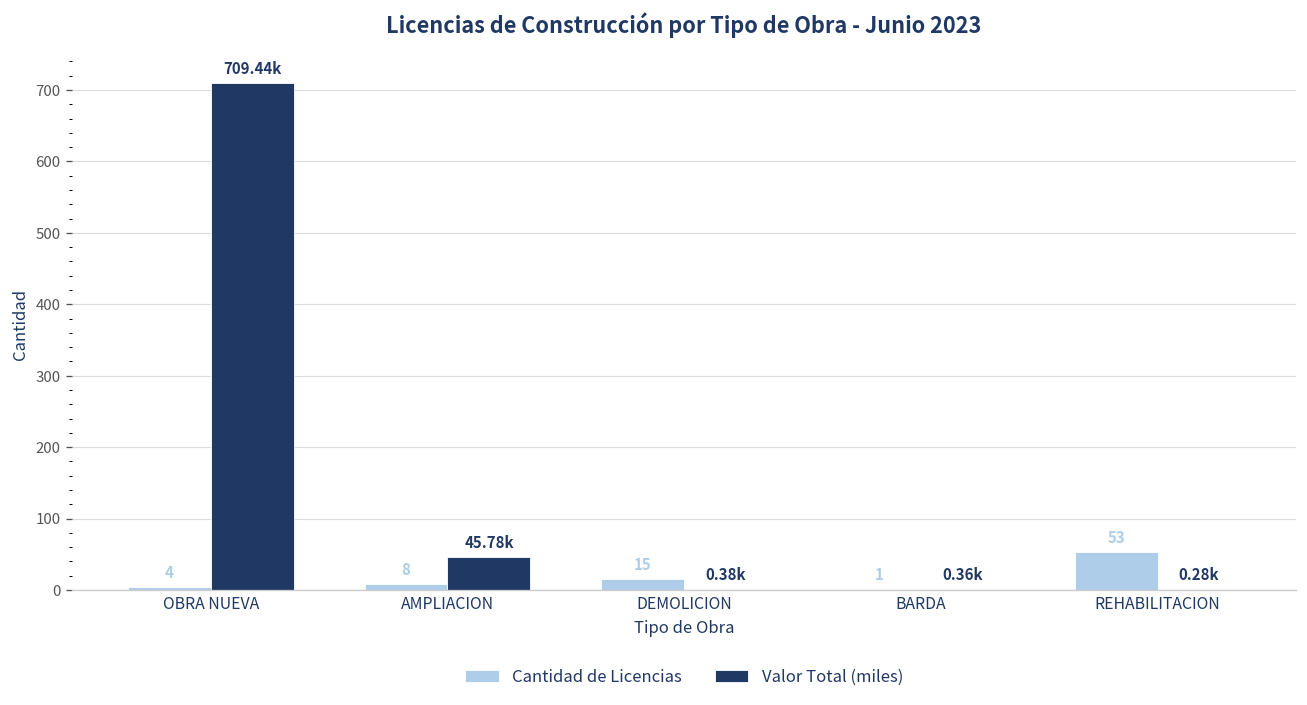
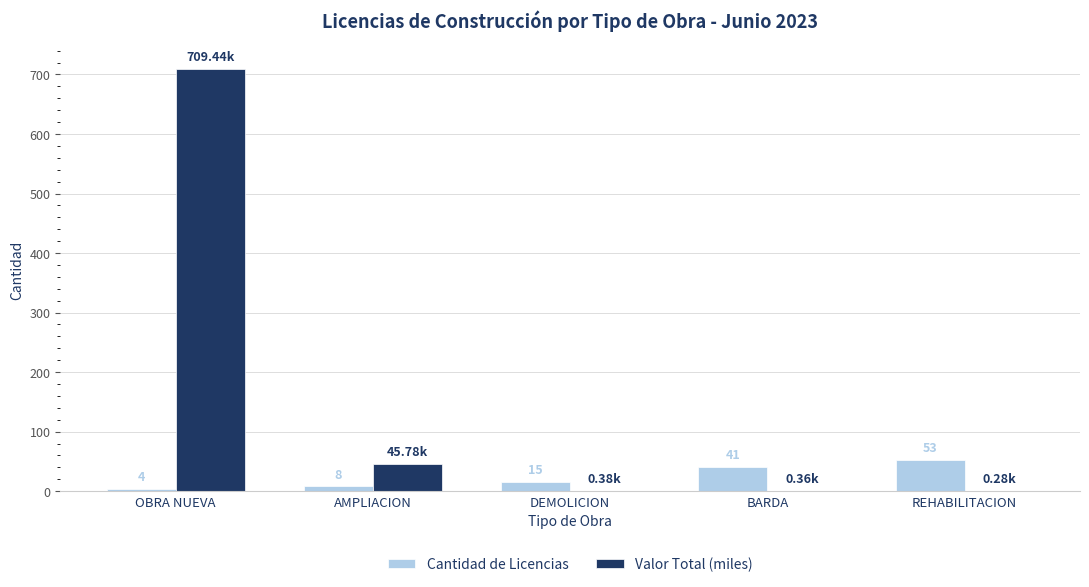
  {
    "Cantidad de Licencias": {
      "OBRA NUEVA": "4",
      "AMPLIACION": "8",
      "DEMOLICION": "15",
-     "BARDA": "1",
+     "BARDA": "41",
      "REHABILITACION": "53"
    },
    "Valor Total (miles)": {
      "OBRA NUEVA": "709.44k",
      "AMPLIACION": "45.78k",
      "DEMOLICION": "0.38k",
      "BARDA": "0.36k",
      "REHABILITACION": "0.28k"
    }
  }
